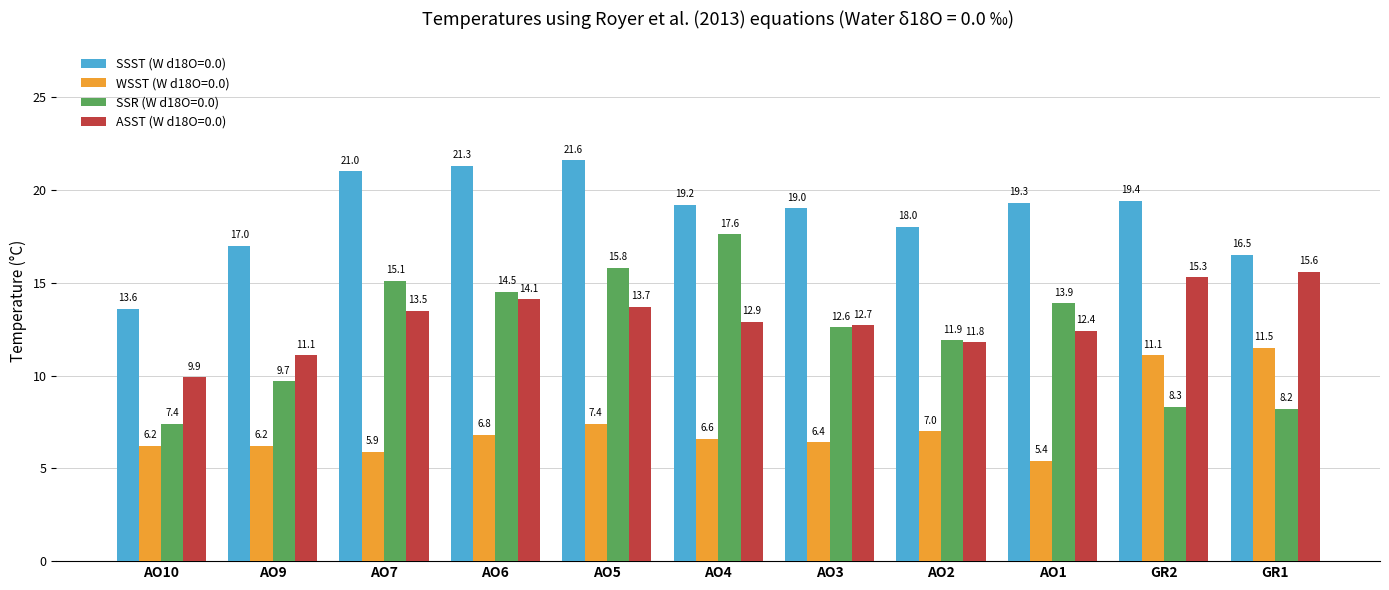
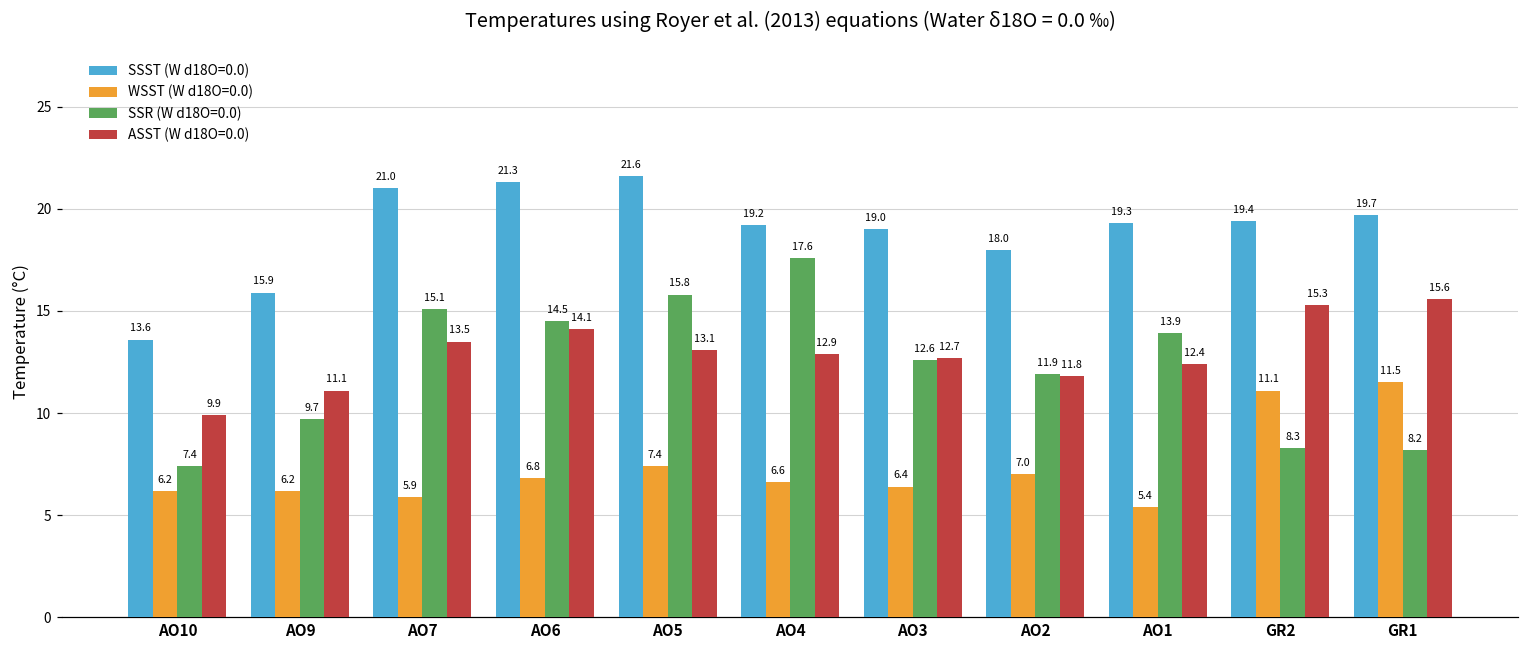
  {
    "SSST (W d18O=0.0)": {
      "AO10": 13.6,
-     "AO9": 17.0,
+     "AO9": 15.9,
      "AO7": 21.0,
      "AO6": 21.3,
      "AO5": 21.6,
      "AO4": 19.2,
      "AO3": 19.0,
      "AO2": 18.0,
      "AO1": 19.3,
      "GR2": 19.4,
-     "GR1": 16.5
+     "GR1": 19.7
    },
    "WSST (W d18O=0.0)": {
      "AO10": 6.2,
      "AO9": 6.2,
      "AO7": 5.9,
      "AO6": 6.8,
      "AO5": 7.4,
      "AO4": 6.6,
      "AO3": 6.4,
      "AO2": 7.0,
      "AO1": 5.4,
      "GR2": 11.1,
      "GR1": 11.5
    },
    "SSR (W d18O=0.0)": {
      "AO10": 7.4,
      "AO9": 9.7,
      "AO7": 15.1,
      "AO6": 14.5,
      "AO5": 15.8,
      "AO4": 17.6,
      "AO3": 12.6,
      "AO2": 11.9,
      "AO1": 13.9,
      "GR2": 8.3,
      "GR1": 8.2
    },
    "ASST (W d18O=0.0)": {
      "AO10": 9.9,
      "AO9": 11.1,
      "AO7": 13.5,
      "AO6": 14.1,
-     "AO5": 13.7,
+     "AO5": 13.1,
      "AO4": 12.9,
      "AO3": 12.7,
      "AO2": 11.8,
      "AO1": 12.4,
      "GR2": 15.3,
      "GR1": 15.6
    }
  }
